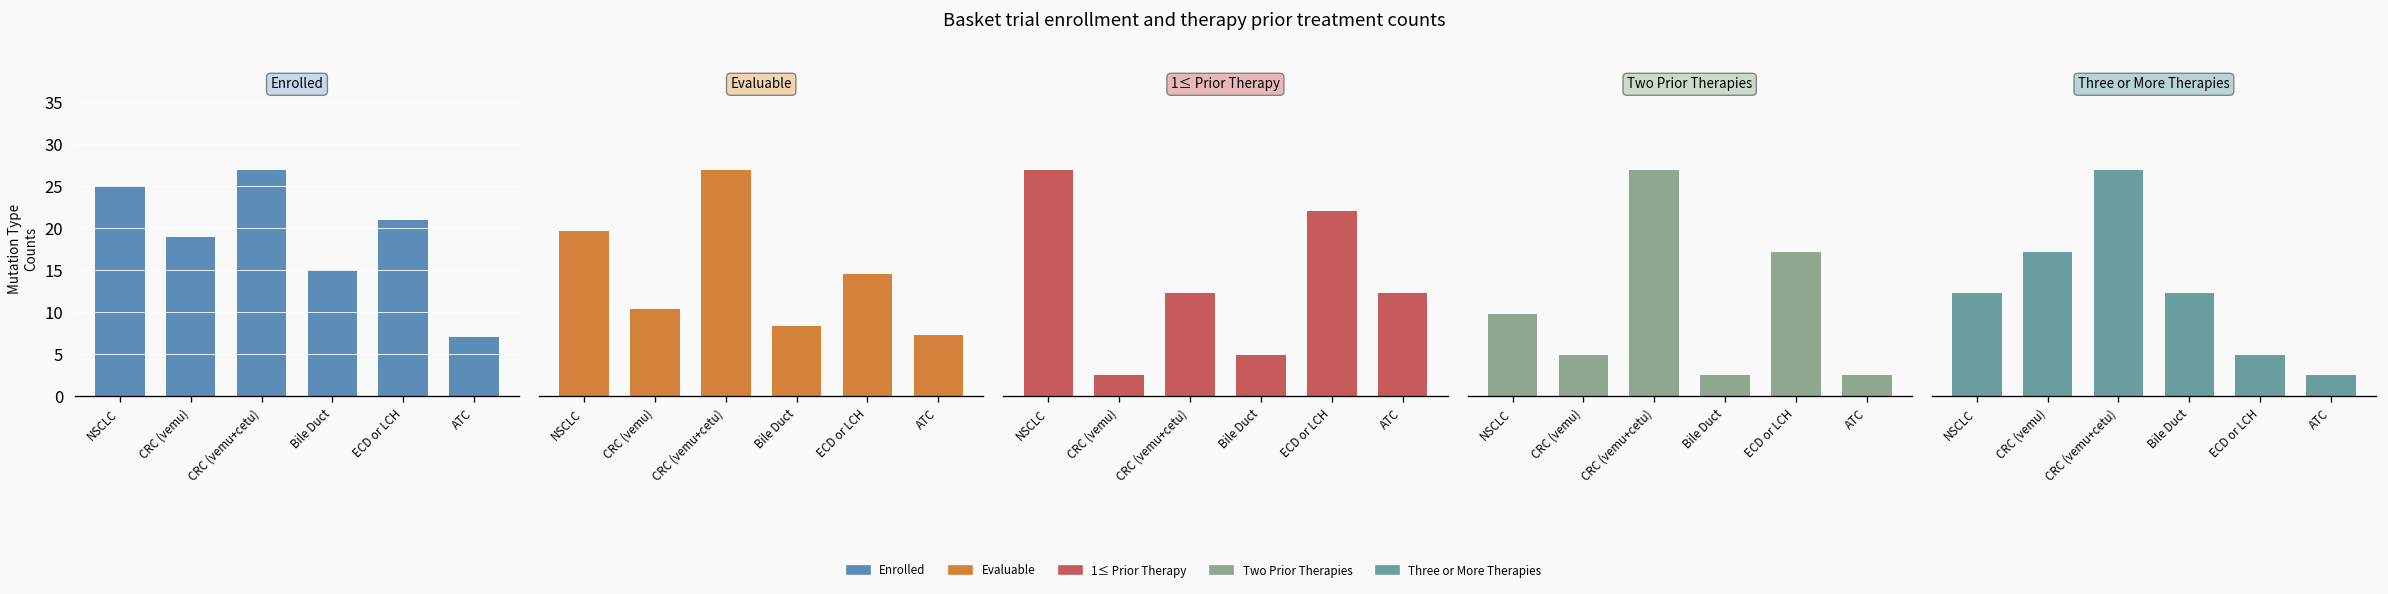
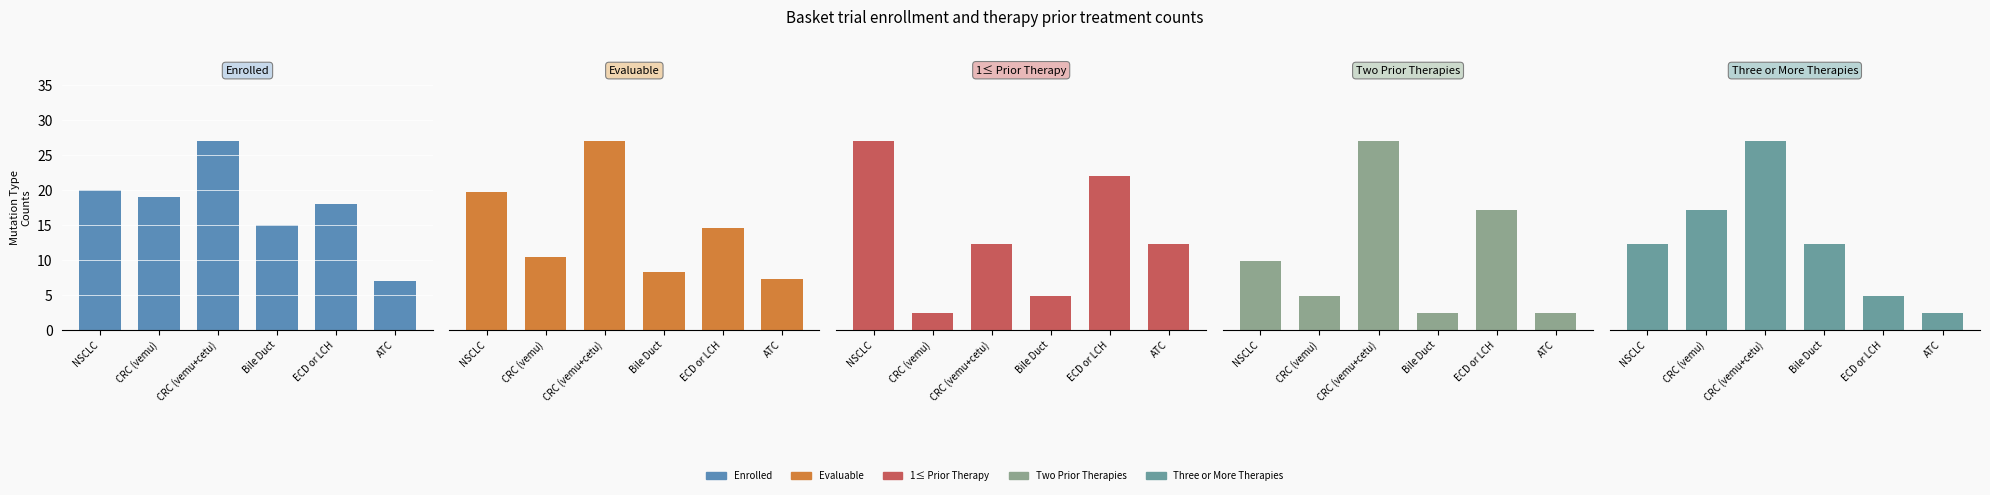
  {
    "Enrolled": {
-     "NSCLC": 25,
+     "NSCLC": 20,
      "CRC (vemu)": 19,
      "CRC (vemu+cetu)": 27,
      "Bile Duct": 15,
-     "ECD or LCH": 21,
+     "ECD or LCH": 18,
      "ATC": 7
    }
  }
